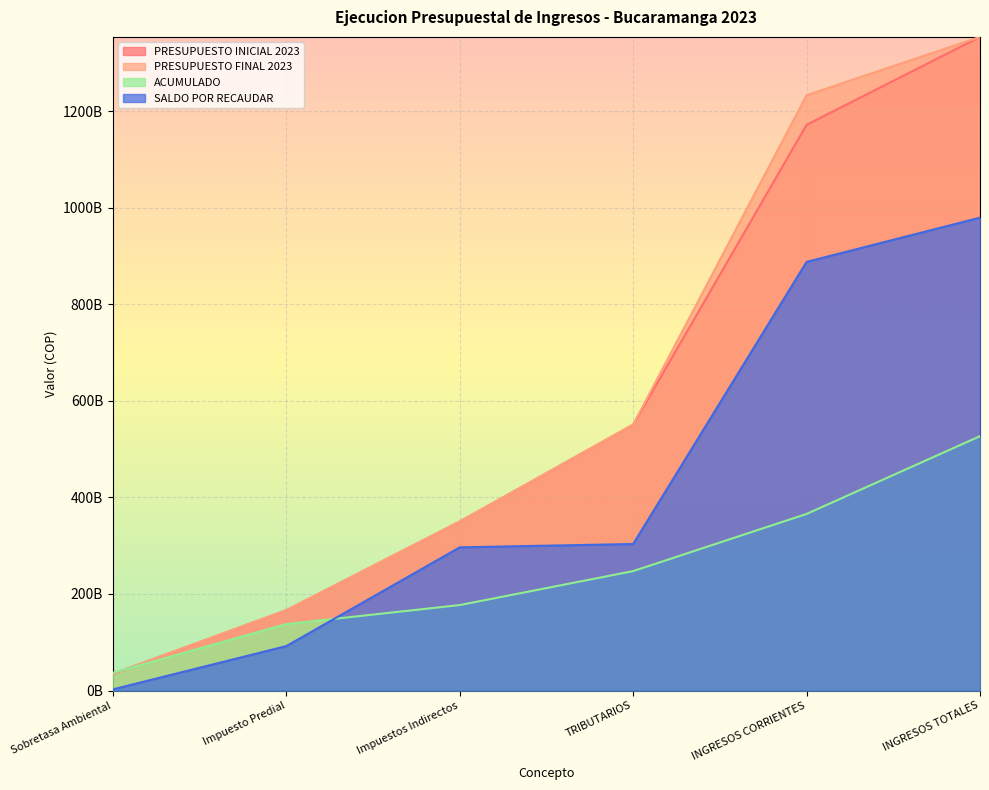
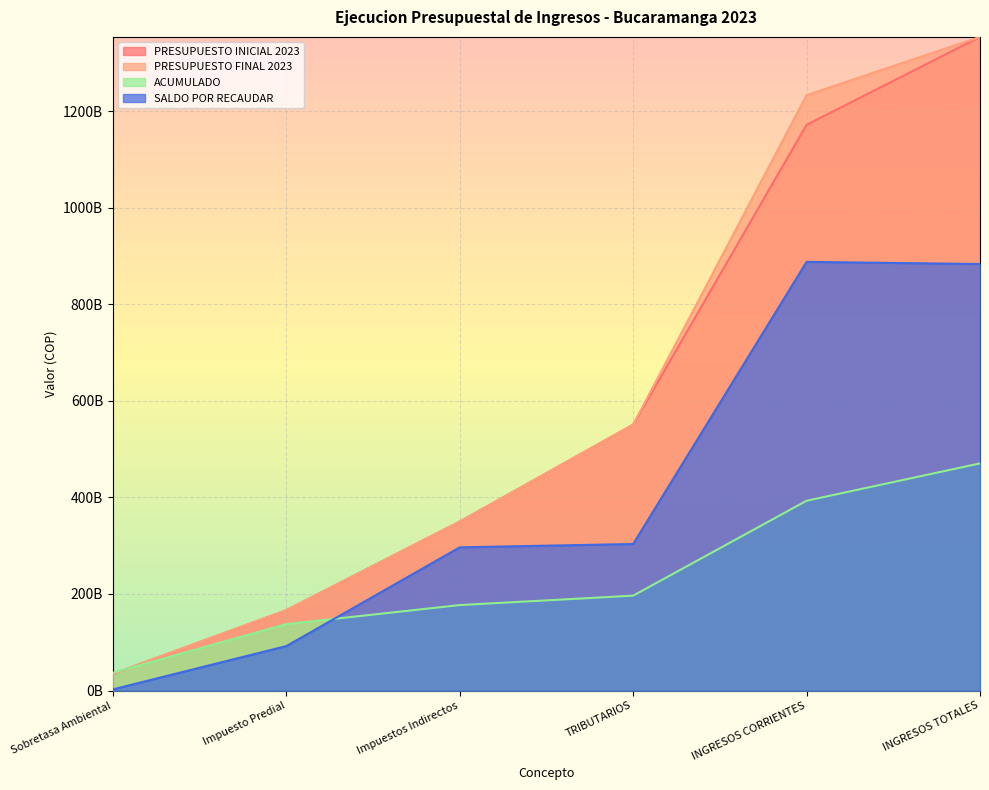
  {
    "ACUMULADO": {
      "Impuesto Predial": 140000000000,
      "Impuestos Indirectos": 180000000000,
-     "TRIBUTARIOS": 250000000000,
-     "INGRESOS CORRIENTES": 370000000000,
-     "INGRESOS TOTALES": 530000000000
+     "TRIBUTARIOS": 200000000000,
+     "INGRESOS CORRIENTES": 390000000000,
+     "INGRESOS TOTALES": 470000000000
    },
    "SALDO POR RECAUDAR": {
      "Sobretasa Ambiental": 0,
      "Impuesto Predial": 90000000000,
      "Impuestos Indirectos": 300000000000,
      "TRIBUTARIOS": 300000000000,
      "INGRESOS CORRIENTES": 890000000000,
-     "INGRESOS TOTALES": 980000000000
+     "INGRESOS TOTALES": 880000000000
    }
  }
